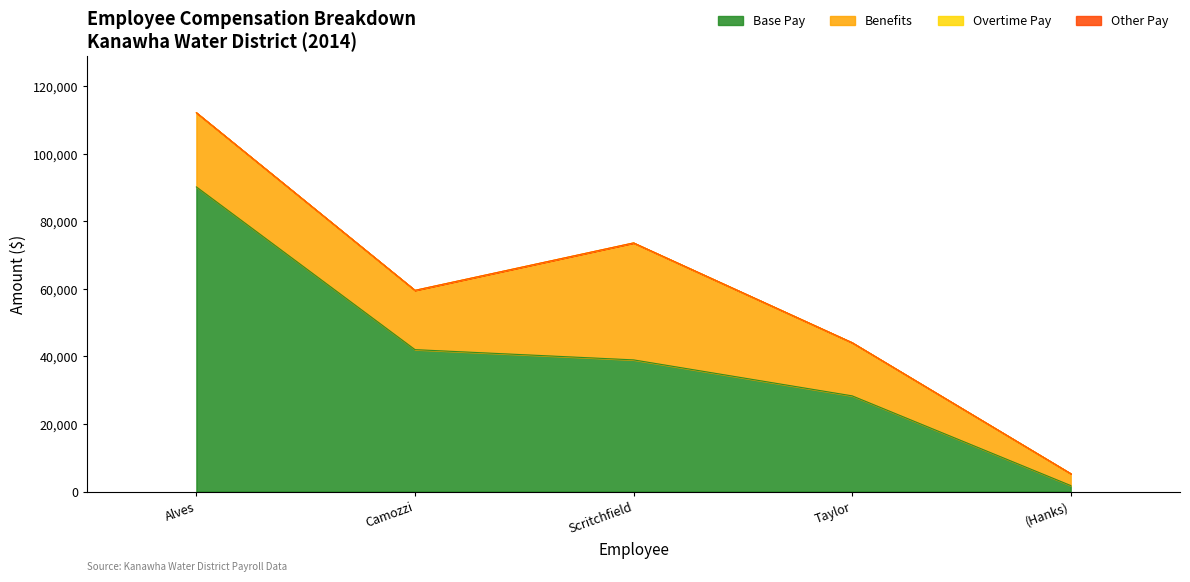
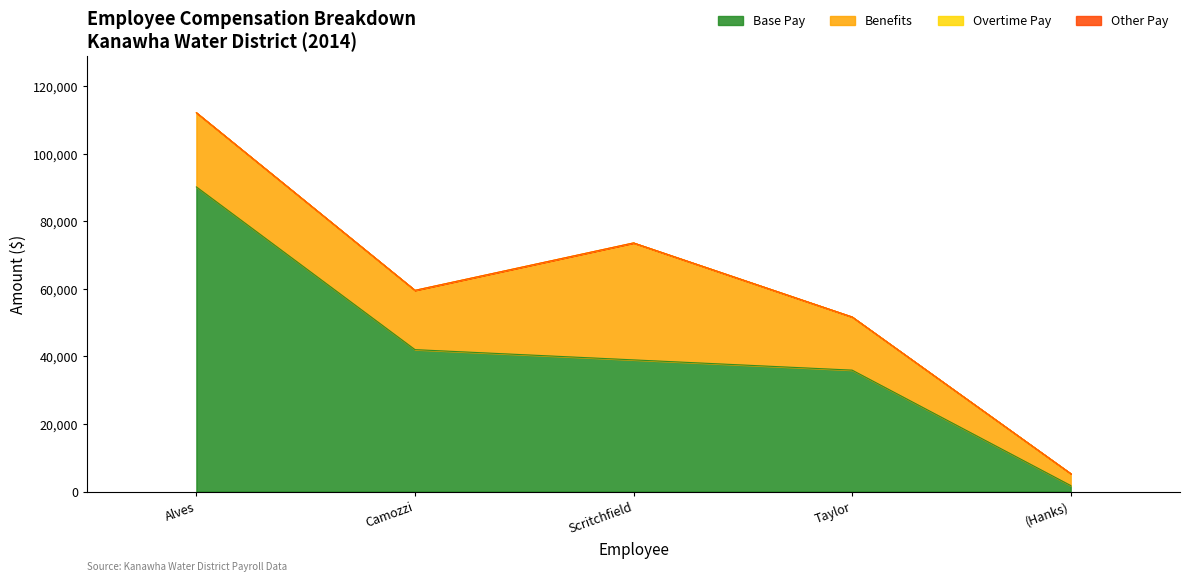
  {
    "Base Pay": {
      "Alves": "90,000",
      "Camozzi": "42,000",
      "Scritchfield": "39,000",
-     "Taylor": "28,000",
+     "Taylor": "36,000",
      "(Hanks)": "2,000"
    }
  }
